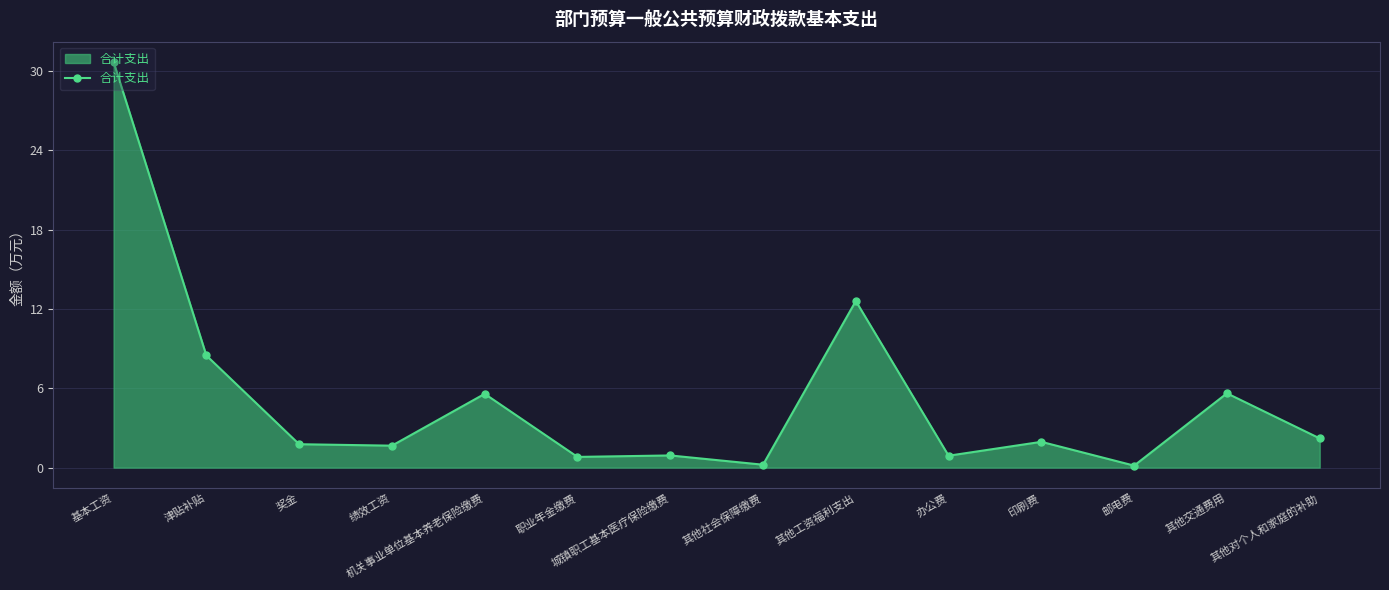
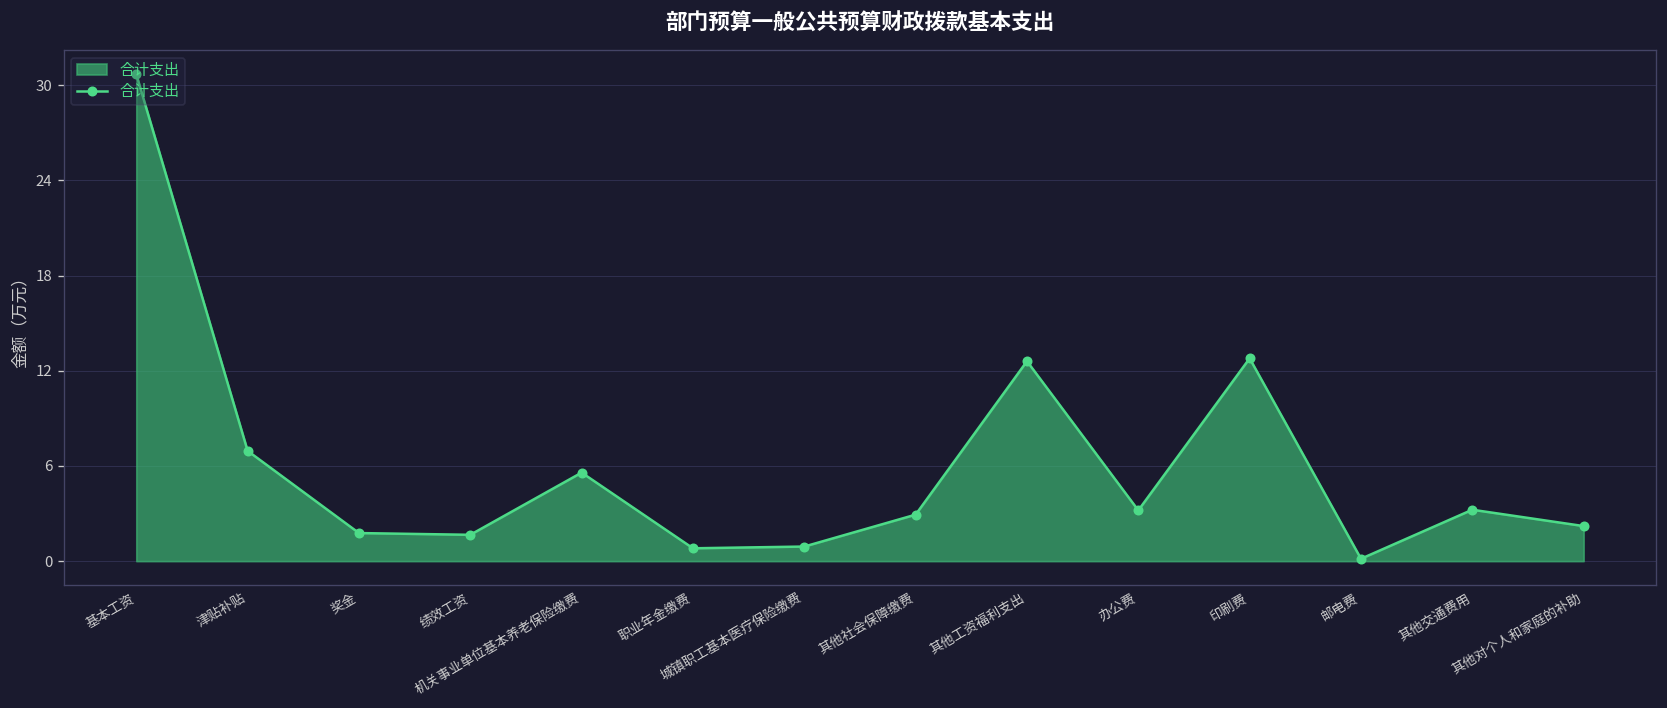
  {
-   "津贴补贴": 8.5,
+   "津贴补贴": 7.0,
    "奖金": 1.8,
    "绩效工资": 1.7,
    "机关事业单位基本养老保险缴费": 5.6,
    "职业年金缴费": 0.8,
    "城镇职工基本医疗保险缴费": 0.9,
-   "其他社会保障缴费": 0.2,
+   "其他社会保障缴费": 2.9,
    "其他工资福利支出": 12.6,
-   "办公费": 0.9,
-   "印刷费": 2.0,
+   "办公费": 3.2,
+   "印刷费": 12.8,
    "邮电费": 0.2,
-   "其他交通费用": 5.6,
+   "其他交通费用": 3.2,
    "其他对个人和家庭的补助": 2.2
  }
